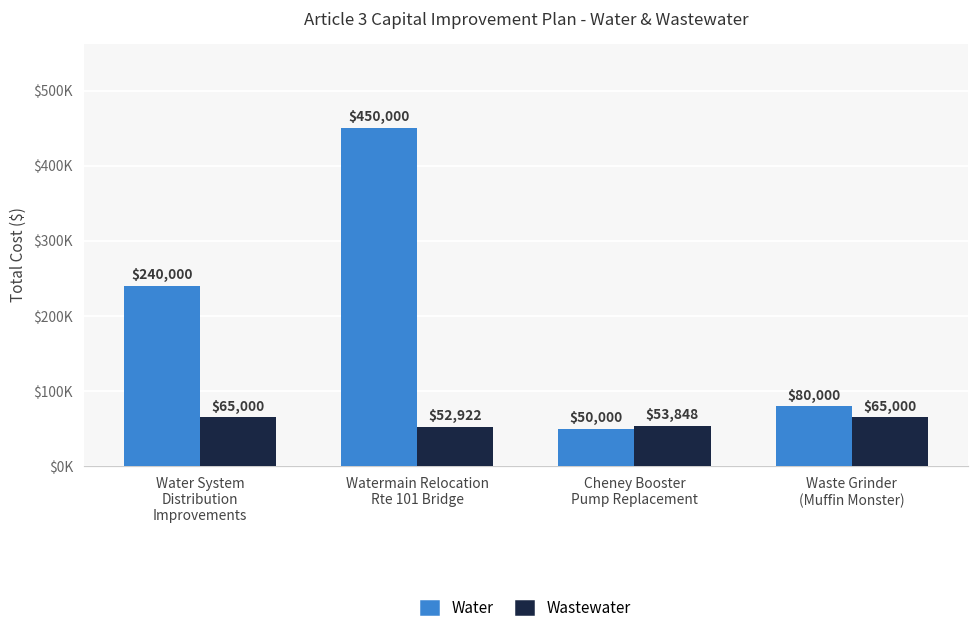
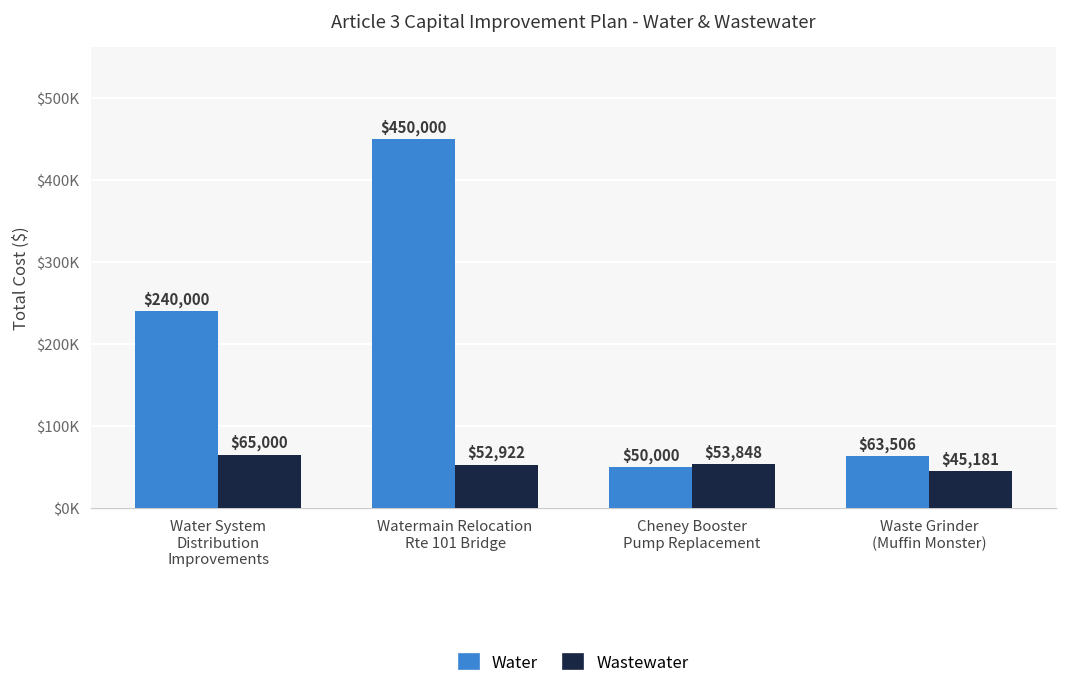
  {
    "Water": {
      "Water System Distribution Improvements": "$240,000",
      "Watermain Relocation Rte 101 Bridge": "$450,000",
      "Cheney Booster Pump Replacement": "$50,000",
-     "Waste Grinder (Muffin Monster)": "$80,000"
+     "Waste Grinder (Muffin Monster)": "$63,506"
    },
    "Wastewater": {
      "Water System Distribution Improvements": "$65,000",
      "Watermain Relocation Rte 101 Bridge": "$52,922",
      "Cheney Booster Pump Replacement": "$53,848",
-     "Waste Grinder (Muffin Monster)": "$65,000"
+     "Waste Grinder (Muffin Monster)": "$45,181"
    }
  }
